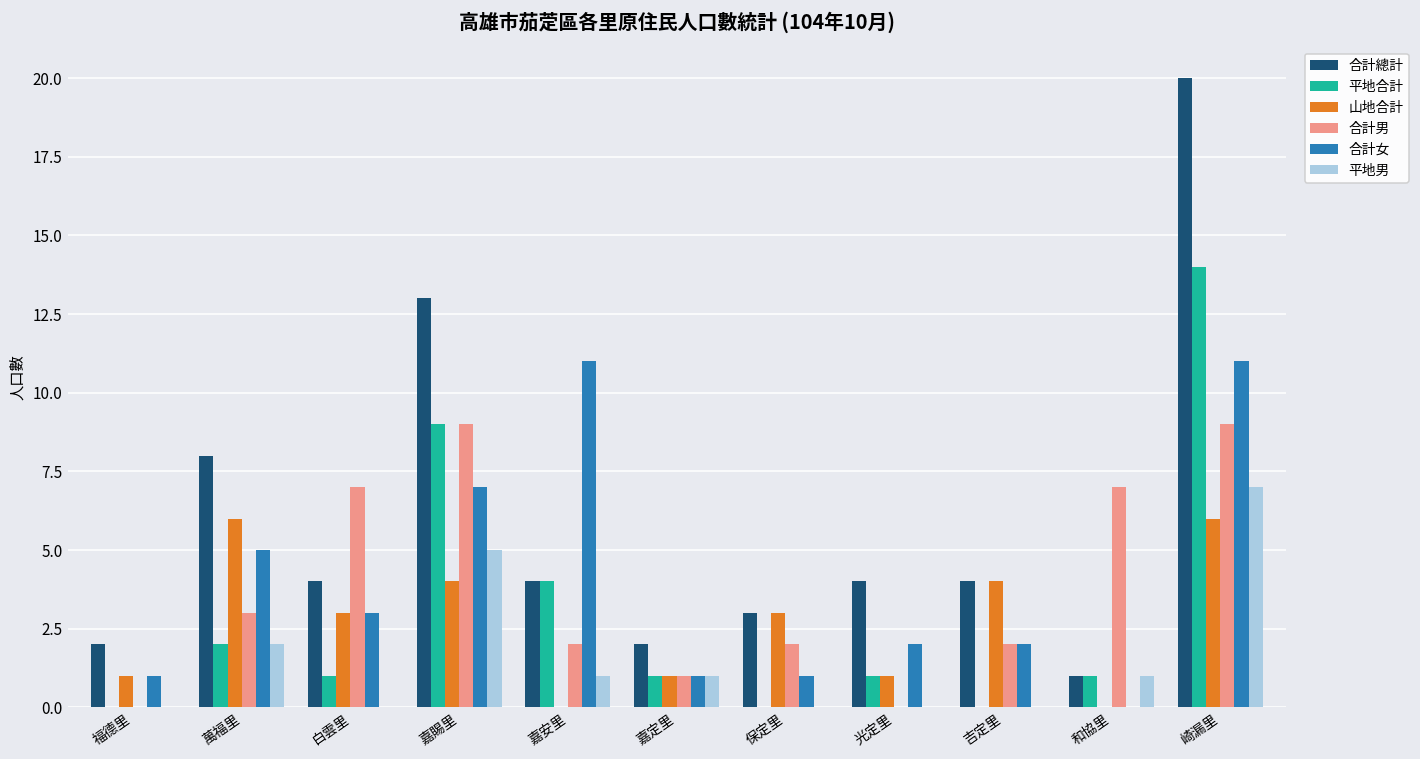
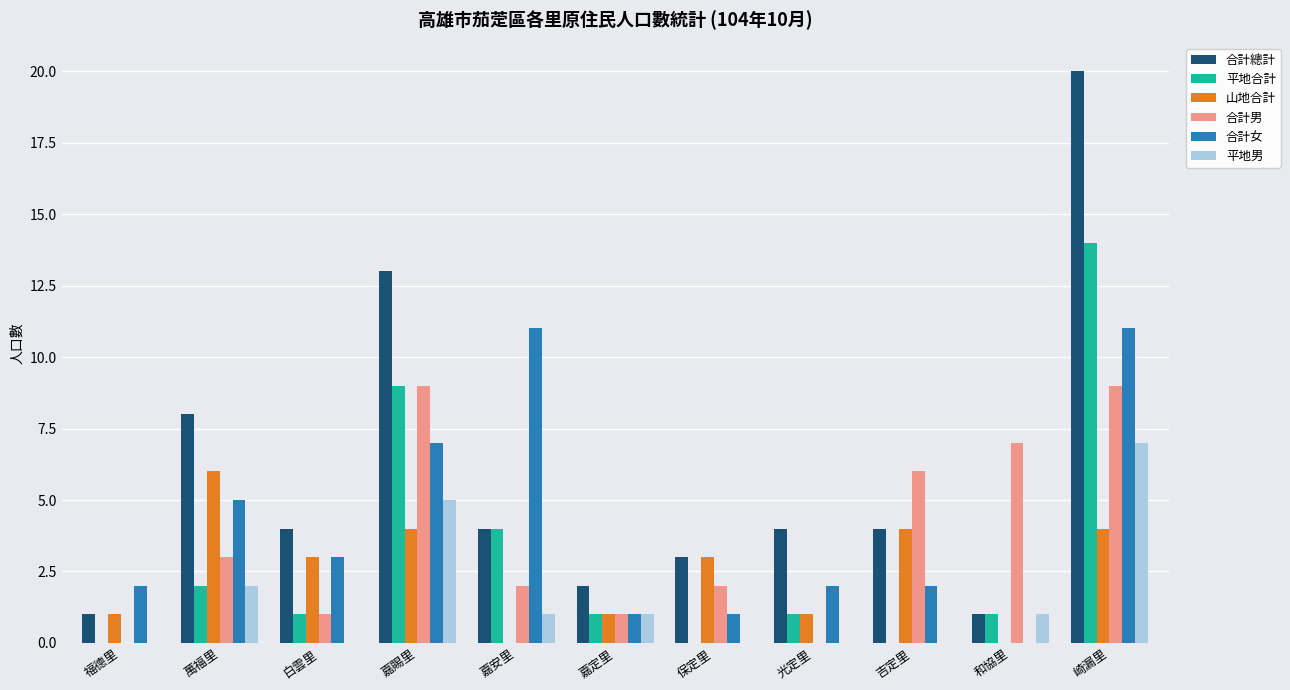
  {
    "合計總計": {
-     "福德里": 2,
+     "福德里": 1,
      "萬福里": 8,
      "白雲里": 4,
      "嘉賜里": 13,
      "嘉安里": 4,
      "嘉定里": 2,
      "保定里": 3,
      "光定里": 4,
      "吉定里": 4,
      "和協里": 1,
      "崎漏里": 20
    },
    "平地合計": {
      "福德里": 0,
      "萬福里": 2,
      "白雲里": 1,
      "嘉賜里": 9,
      "嘉安里": 4,
      "嘉定里": 1,
      "保定里": 0,
      "光定里": 1,
      "吉定里": 0,
      "和協里": 1,
      "崎漏里": 14
    },
    "山地合計": {
      "福德里": 1,
      "萬福里": 6,
      "白雲里": 3,
      "嘉賜里": 4,
      "嘉安里": 0,
      "嘉定里": 1,
      "保定里": 3,
      "光定里": 1,
      "吉定里": 4,
      "和協里": 0,
-     "崎漏里": 6
+     "崎漏里": 4
    },
    "合計男": {
      "福德里": 0,
      "萬福里": 3,
-     "白雲里": 7,
+     "白雲里": 1,
      "嘉賜里": 9,
      "嘉安里": 2,
      "嘉定里": 1,
      "保定里": 2,
      "光定里": 0,
-     "吉定里": 2,
+     "吉定里": 6,
      "和協里": 7,
      "崎漏里": 9
    },
    "合計女": {
-     "福德里": 1,
+     "福德里": 2,
      "萬福里": 5,
      "白雲里": 3,
      "嘉賜里": 7,
      "嘉安里": 11,
      "嘉定里": 1,
      "保定里": 1,
      "光定里": 2,
      "吉定里": 2,
      "和協里": 0,
      "崎漏里": 11
    },
    "平地男": {
      "福德里": 0,
      "萬福里": 2,
      "白雲里": 0,
      "嘉賜里": 5,
      "嘉安里": 1,
      "嘉定里": 1,
      "保定里": 0,
      "光定里": 0,
      "吉定里": 0,
      "和協里": 1,
      "崎漏里": 7
    }
  }
